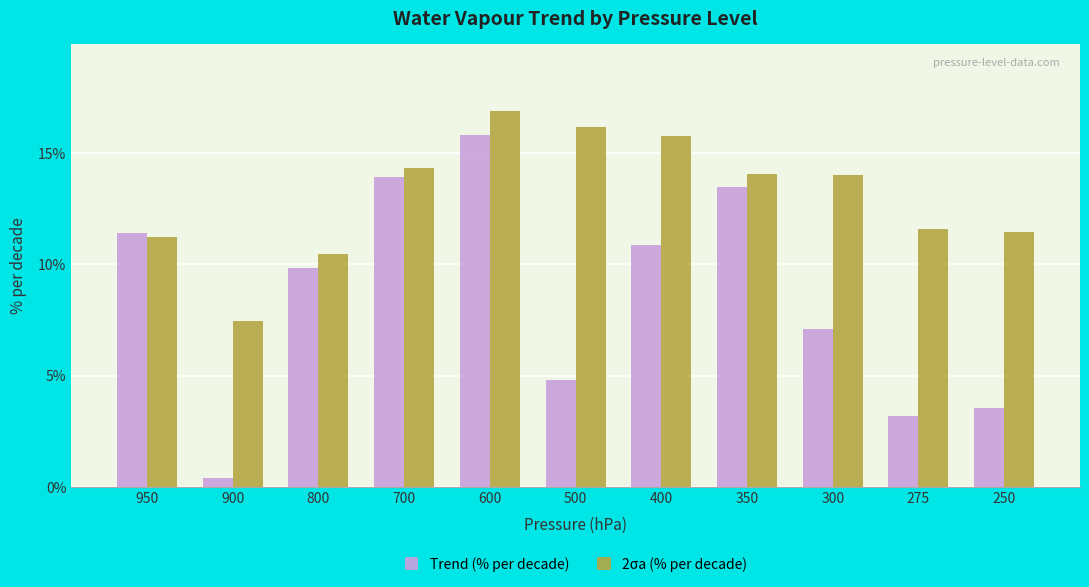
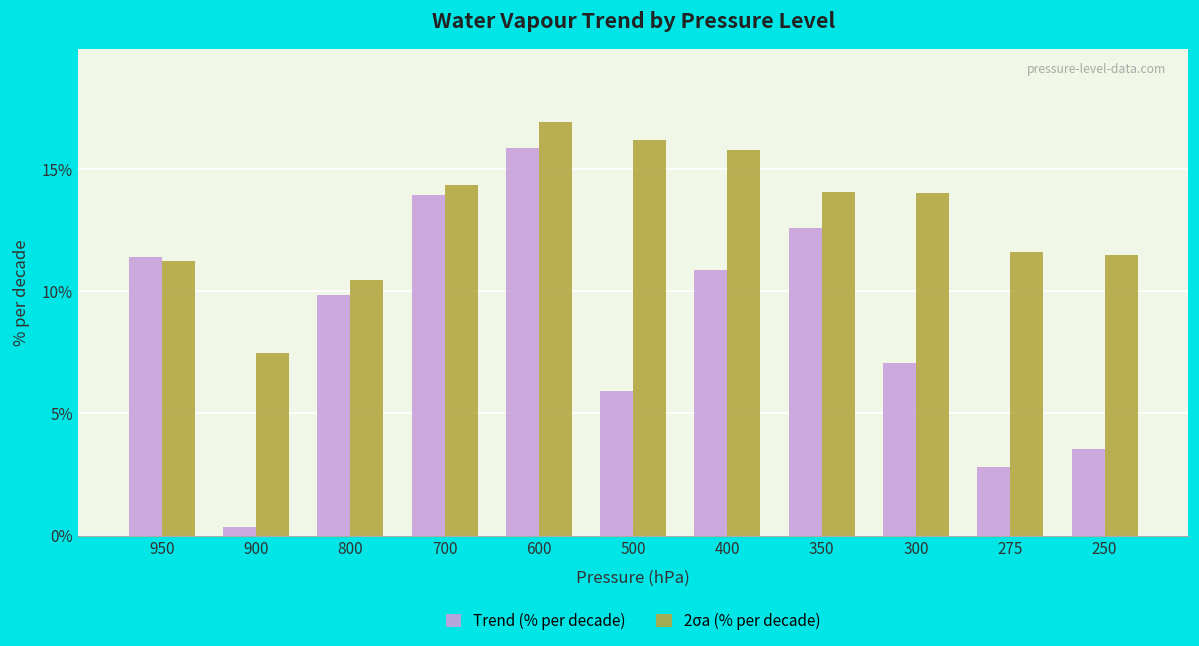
  {
    "Trend (% per decade)": {
      "950": "11.4%",
      "900": "0.4%",
      "800": "9.8%",
      "700": "13.9%",
      "600": "15.9%",
-     "500": "4.8%",
+     "500": "5.9%",
      "400": "10.9%",
-     "350": "13.5%",
+     "350": "12.6%",
      "300": "7.1%",
-     "275": "3.2%",
+     "275": "2.8%",
      "250": "3.6%"
    },
    "2σa (% per decade)": {
      "950": "11.2%",
      "900": "7.5%",
      "800": "10.5%",
      "700": "14.4%",
      "600": "16.9%",
      "500": "16.2%",
      "400": "15.8%",
      "350": "14.1%",
      "300": "14.0%",
      "275": "11.6%",
      "250": "11.5%"
    }
  }
